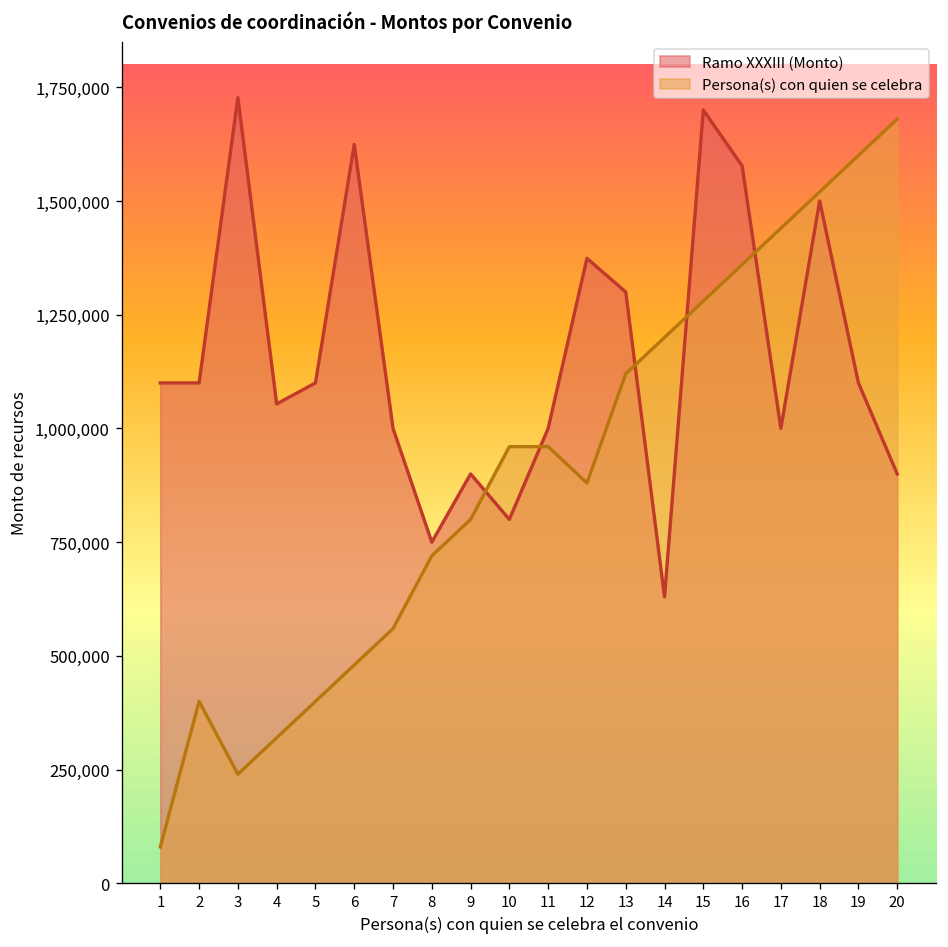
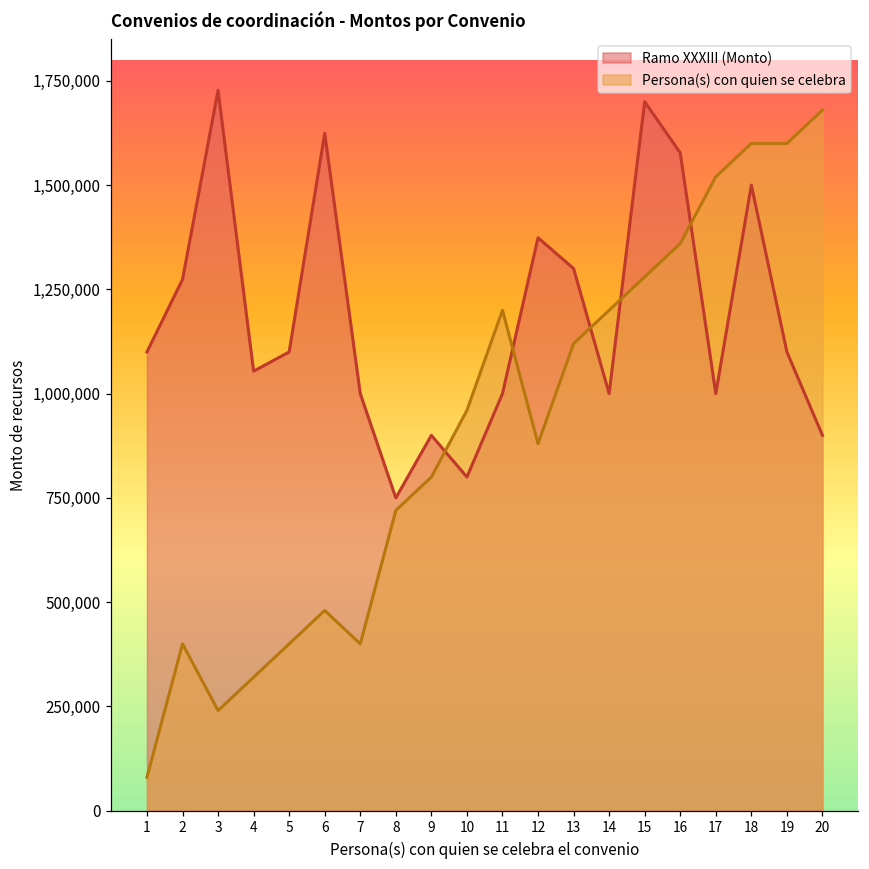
  {
    "Ramo XXXIII (Monto)": {
      "1": "1,100,000",
-     "2": "1,100,000",
+     "2": "1,270,000",
      "3": "1,730,000",
      "4": "1,050,000",
      "5": "1,100,000",
      "6": "1,620,000",
      "7": "1,000,000",
      "8": "750,000",
      "9": "900,000",
      "10": "800,000",
      "11": "1,000,000",
      "12": "1,370,000",
      "13": "1,300,000",
-     "14": "630,000",
+     "14": "1,000,000",
      "15": "1,700,000",
      "16": "1,580,000",
      "17": "1,000,000",
      "18": "1,500,000",
      "19": "1,100,000",
      "20": "900,000"
    },
    "Persona(s) con quien se celebra": {
      "1": "80,000",
      "2": "400,000",
      "3": "240,000",
      "4": "320,000",
      "5": "400,000",
      "6": "480,000",
-     "7": "560,000",
+     "7": "400,000",
      "8": "720,000",
      "9": "800,000",
      "10": "960,000",
-     "11": "960,000",
+     "11": "1,200,000",
      "12": "880,000",
      "13": "1,120,000",
      "14": "1,200,000",
      "15": "1,280,000",
      "16": "1,360,000",
-     "17": "1,440,000",
-     "18": "1,520,000",
+     "17": "1,520,000",
+     "18": "1,600,000",
      "19": "1,600,000",
      "20": "1,680,000"
    }
  }
